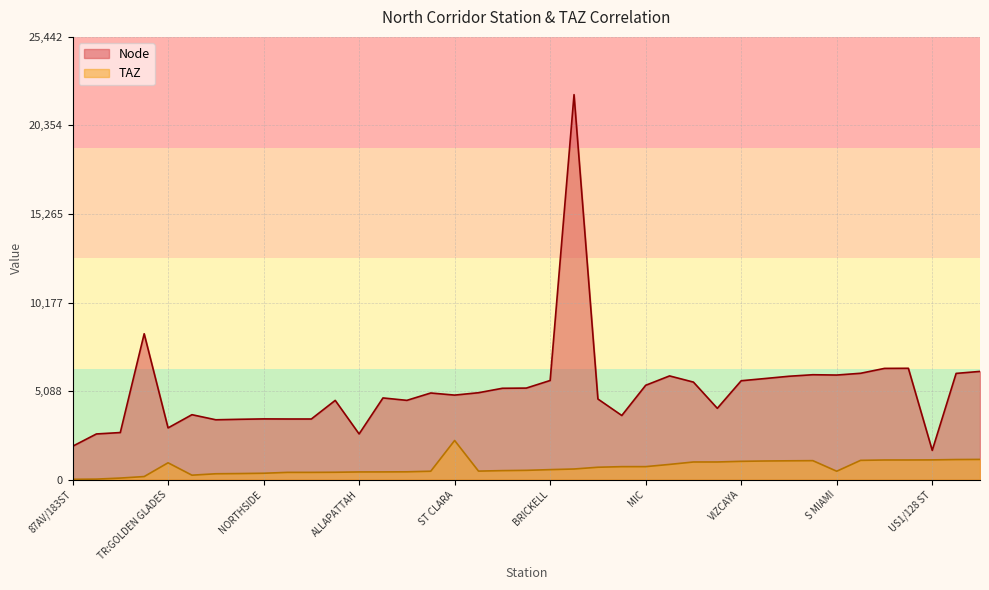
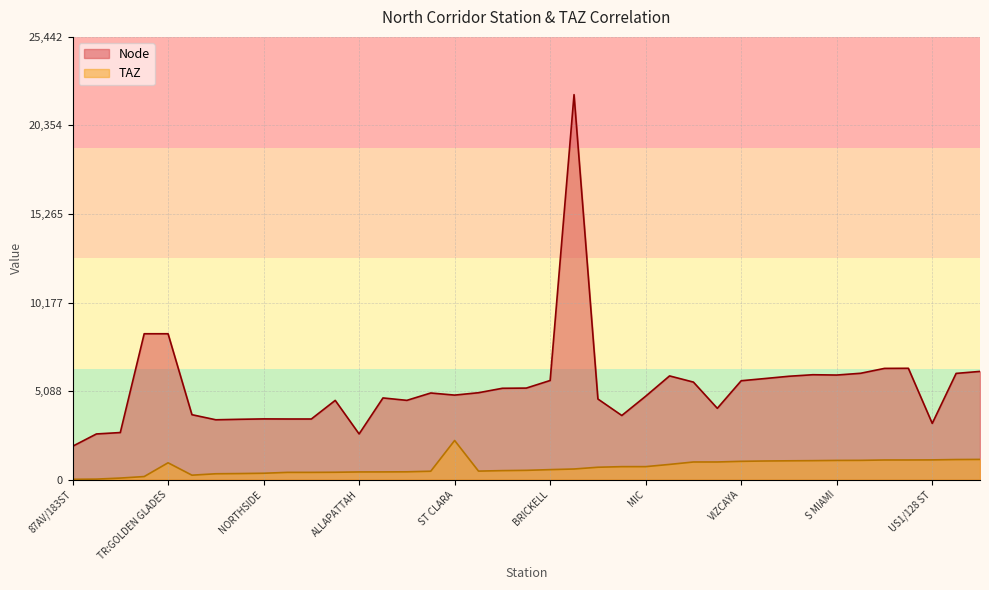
  {
    "Node": {
      "87AV/183ST": "1,900",
-     "TR:GOLDEN GLADES": "3,000",
+     "TR:GOLDEN GLADES": "8,400",
      "NORTHSIDE": "3,500",
      "ALLAPATTAH": "2,600",
      "ST CLARA": "4,900",
      "BRICKELL": "5,700",
-     "MIC": "5,400",
+     "MIC": "4,800",
      "VIZCAYA": "5,700",
      "S MIAMI": "6,000",
-     "US1/128 ST": "1,700"
+     "US1/128 ST": "3,200"
    },
    "TAZ": {
      "87AV/183ST": "0",
      "TR:GOLDEN GLADES": "1,000",
      "NORTHSIDE": "400",
      "ALLAPATTAH": "400",
      "ST CLARA": "2,200",
      "BRICKELL": "600",
      "MIC": "700",
      "VIZCAYA": "1,100",
-     "S MIAMI": "500",
+     "S MIAMI": "1,100",
      "US1/128 ST": "1,100"
    }
  }
